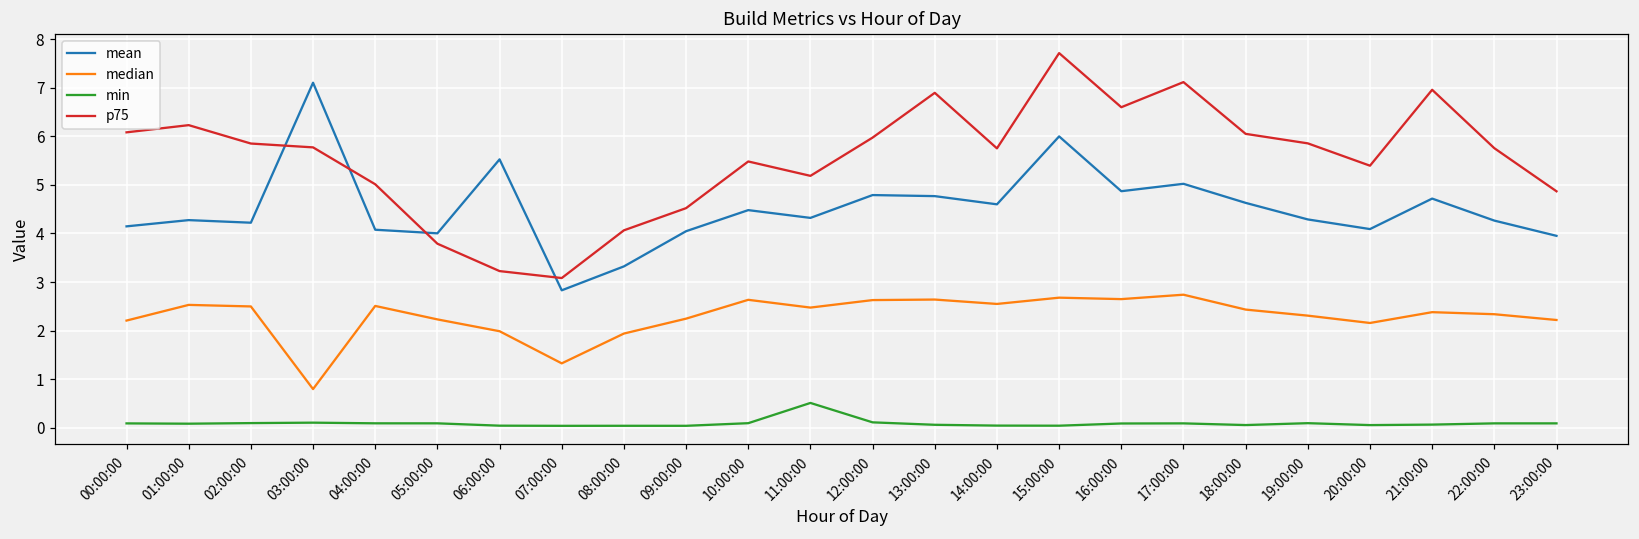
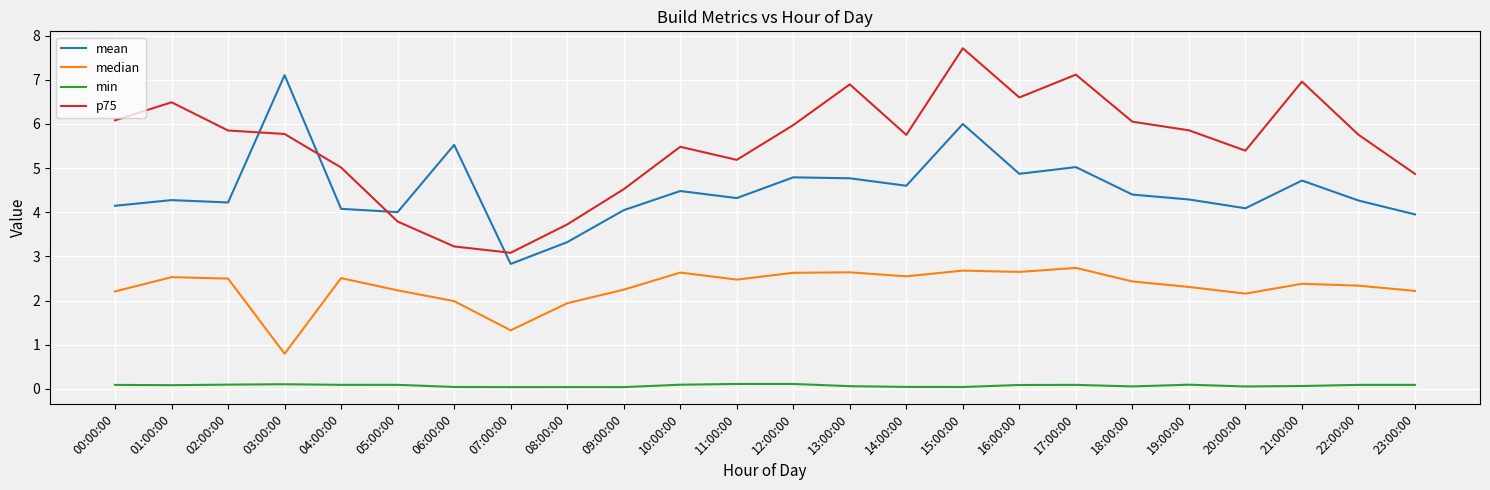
  {
    "mean": {
      "00:00:00": 4.1,
      "01:00:00": 4.3,
      "02:00:00": 4.2,
      "03:00:00": 7.1,
      "04:00:00": 4.1,
      "05:00:00": 4.0,
      "06:00:00": 5.5,
      "07:00:00": 2.8,
      "08:00:00": 3.3,
      "09:00:00": 4.0,
      "10:00:00": 4.5,
      "11:00:00": 4.3,
      "12:00:00": 4.8,
      "13:00:00": 4.8,
      "14:00:00": 4.6,
      "15:00:00": 6.0,
      "16:00:00": 4.9,
      "17:00:00": 5.0,
-     "18:00:00": 4.6,
+     "18:00:00": 4.4,
      "19:00:00": 4.3,
      "20:00:00": 4.1,
      "21:00:00": 4.7,
      "22:00:00": 4.3,
      "23:00:00": 4.0
    },
    "median": {
      "00:00:00": 2.2,
      "01:00:00": 2.5,
      "02:00:00": 2.5,
      "03:00:00": 0.8,
      "04:00:00": 2.5,
      "05:00:00": 2.2,
      "06:00:00": 2.0,
      "07:00:00": 1.3,
      "08:00:00": 1.9,
      "09:00:00": 2.2,
      "10:00:00": 2.6,
      "11:00:00": 2.5,
      "12:00:00": 2.6,
      "13:00:00": 2.6,
      "14:00:00": 2.5,
      "15:00:00": 2.7,
      "16:00:00": 2.6,
      "17:00:00": 2.7,
      "18:00:00": 2.4,
      "19:00:00": 2.3,
      "20:00:00": 2.2,
      "21:00:00": 2.4,
      "22:00:00": 2.3,
      "23:00:00": 2.2
    },
    "min": {
      "00:00:00": 0.1,
      "01:00:00": 0.1,
      "02:00:00": 0.1,
      "03:00:00": 0.1,
      "04:00:00": 0.1,
      "05:00:00": 0.1,
      "06:00:00": 0.0,
      "07:00:00": 0.0,
      "08:00:00": 0.0,
      "09:00:00": 0.0,
      "10:00:00": 0.1,
-     "11:00:00": 0.5,
+     "11:00:00": 0.1,
      "12:00:00": 0.1,
      "13:00:00": 0.1,
      "14:00:00": 0.0,
      "15:00:00": 0.0,
      "16:00:00": 0.1,
      "17:00:00": 0.1,
      "18:00:00": 0.1,
      "19:00:00": 0.1,
      "20:00:00": 0.1,
      "21:00:00": 0.1,
      "22:00:00": 0.1,
      "23:00:00": 0.1
    },
    "p75": {
      "00:00:00": 6.1,
-     "01:00:00": 6.2,
+     "01:00:00": 6.5,
      "02:00:00": 5.9,
      "03:00:00": 5.8,
      "04:00:00": 5.0,
      "05:00:00": 3.8,
      "06:00:00": 3.2,
      "07:00:00": 3.1,
-     "08:00:00": 4.1,
+     "08:00:00": 3.7,
      "09:00:00": 4.5,
      "10:00:00": 5.5,
      "11:00:00": 5.2,
      "12:00:00": 6.0,
      "13:00:00": 6.9,
      "14:00:00": 5.8,
      "15:00:00": 7.7,
      "16:00:00": 6.6,
      "17:00:00": 7.1,
      "18:00:00": 6.1,
      "19:00:00": 5.9,
      "20:00:00": 5.4,
      "21:00:00": 7.0,
      "22:00:00": 5.8,
      "23:00:00": 4.9
    }
  }
